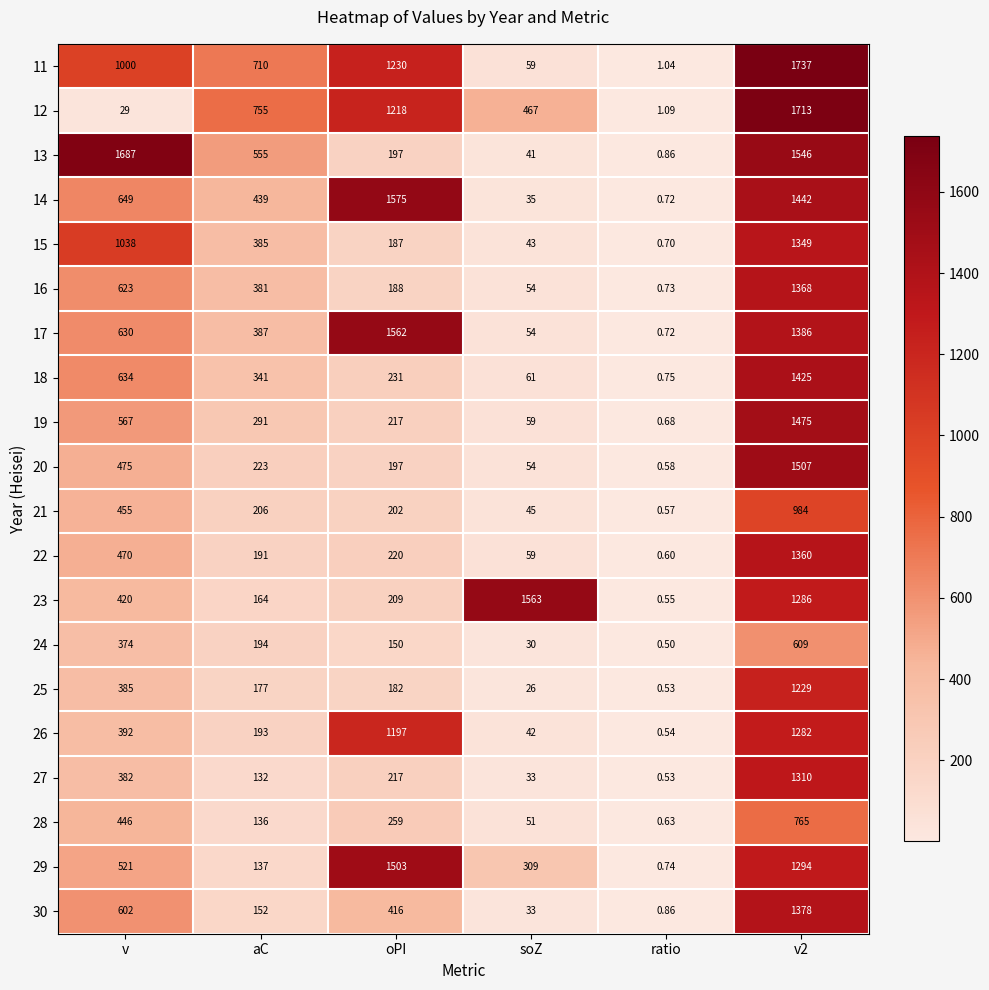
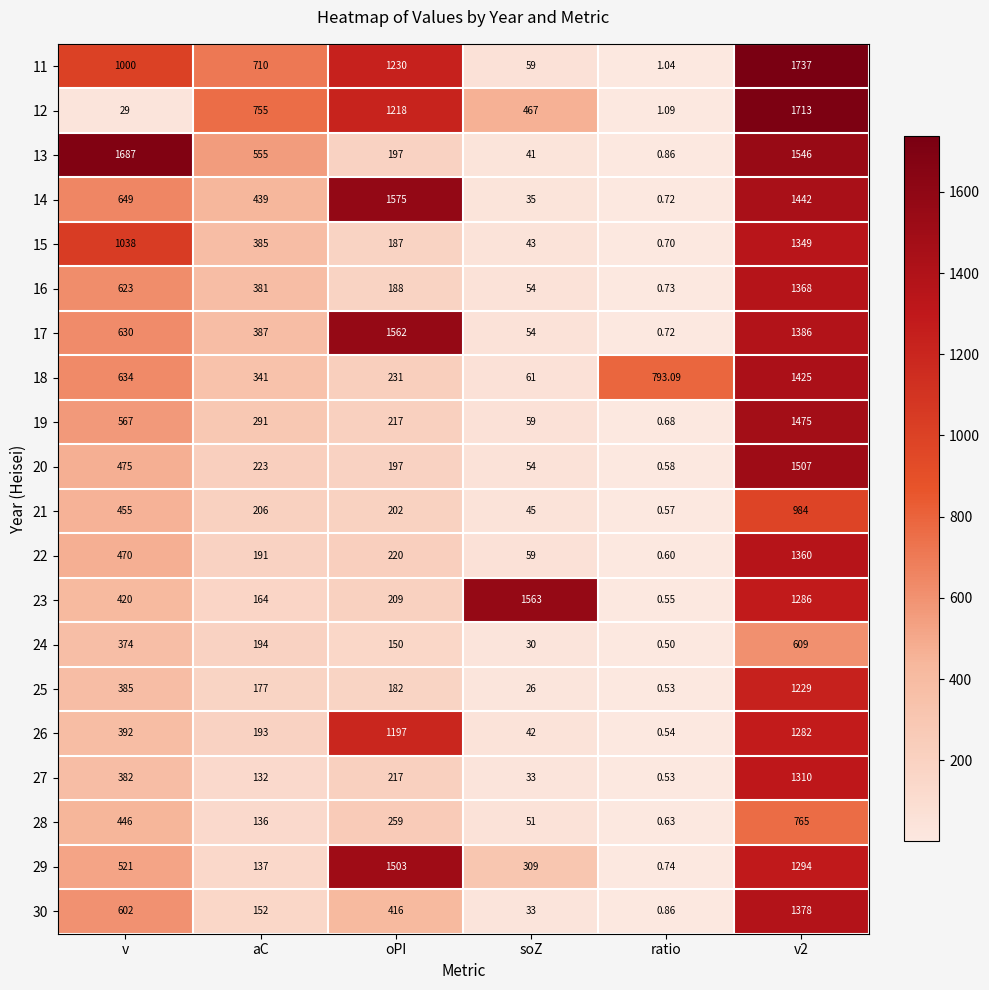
  {
    "11": {
      "v": 1000,
      "aC": 710,
      "oPI": 1230,
      "soZ": 59,
      "ratio": 1.04,
      "v2": 1737
    },
    "12": {
      "v": 29,
      "aC": 755,
      "oPI": 1218,
      "soZ": 467,
      "ratio": 1.09,
      "v2": 1713
    },
    "13": {
      "v": 1687,
      "aC": 555,
      "oPI": 197,
      "soZ": 41,
      "ratio": 0.86,
      "v2": 1546
    },
    "14": {
      "v": 649,
      "aC": 439,
      "oPI": 1575,
      "soZ": 35,
      "ratio": 0.72,
      "v2": 1442
    },
    "15": {
      "v": 1038,
      "aC": 385,
      "oPI": 187,
      "soZ": 43,
      "ratio": 0.70,
      "v2": 1349
    },
    "16": {
      "v": 623,
      "aC": 381,
      "oPI": 188,
      "soZ": 54,
      "ratio": 0.73,
      "v2": 1368
    },
    "17": {
      "v": 630,
      "aC": 387,
      "oPI": 1562,
      "soZ": 54,
      "ratio": 0.72,
      "v2": 1386
    },
    "18": {
      "v": 634,
      "aC": 341,
      "oPI": 231,
      "soZ": 61,
-     "ratio": 0.75,
+     "ratio": 793.09,
      "v2": 1425
    },
    "19": {
      "v": 567,
      "aC": 291,
      "oPI": 217,
      "soZ": 59,
      "ratio": 0.68,
      "v2": 1475
    },
    "20": {
      "v": 475,
      "aC": 223,
      "oPI": 197,
      "soZ": 54,
      "ratio": 0.58,
      "v2": 1507
    },
    "21": {
      "v": 455,
      "aC": 206,
      "oPI": 202,
      "soZ": 45,
      "ratio": 0.57,
      "v2": 984
    },
    "22": {
      "v": 470,
      "aC": 191,
      "oPI": 220,
      "soZ": 59,
      "ratio": 0.60,
      "v2": 1360
    },
    "23": {
      "v": 420,
      "aC": 164,
      "oPI": 209,
      "soZ": 1563,
      "ratio": 0.55,
      "v2": 1286
    },
    "24": {
      "v": 374,
      "aC": 194,
      "oPI": 150,
      "soZ": 30,
      "ratio": 0.50,
      "v2": 609
    },
    "25": {
      "v": 385,
      "aC": 177,
      "oPI": 182,
      "soZ": 26,
      "ratio": 0.53,
      "v2": 1229
    },
    "26": {
      "v": 392,
      "aC": 193,
      "oPI": 1197,
      "soZ": 42,
      "ratio": 0.54,
      "v2": 1282
    },
    "27": {
      "v": 382,
      "aC": 132,
      "oPI": 217,
      "soZ": 33,
      "ratio": 0.53,
      "v2": 1310
    },
    "28": {
      "v": 446,
      "aC": 136,
      "oPI": 259,
      "soZ": 51,
      "ratio": 0.63,
      "v2": 765
    },
    "29": {
      "v": 521,
      "aC": 137,
      "oPI": 1503,
      "soZ": 309,
      "ratio": 0.74,
      "v2": 1294
    },
    "30": {
      "v": 602,
      "aC": 152,
      "oPI": 416,
      "soZ": 33,
      "ratio": 0.86,
      "v2": 1378
    }
  }
